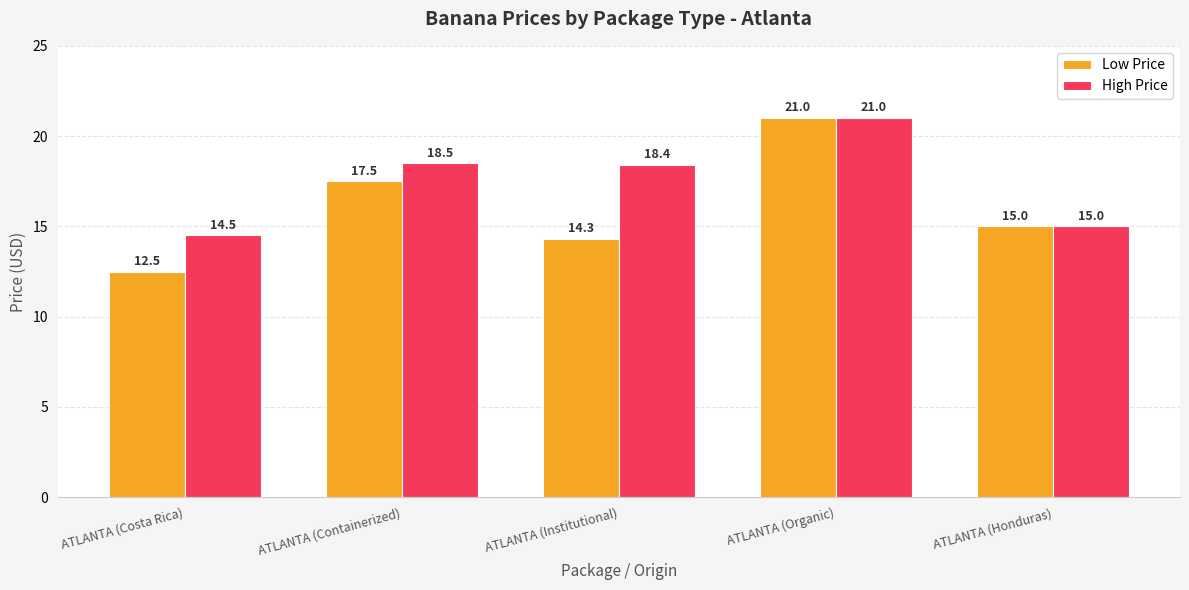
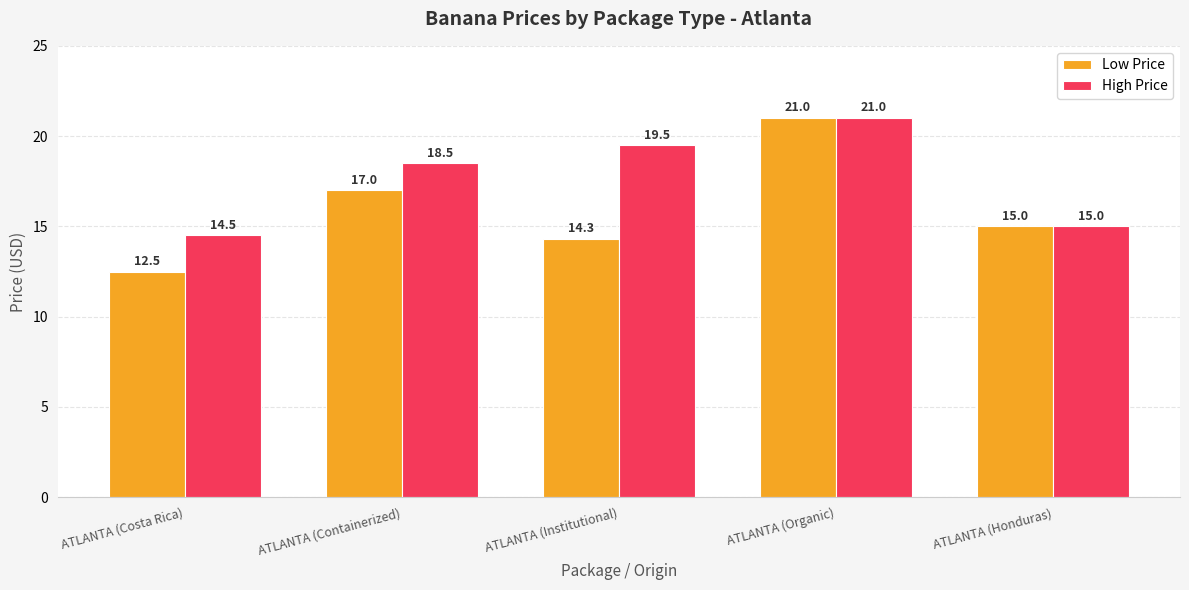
  {
    "Low Price": {
      "ATLANTA (Costa Rica)": 12.5,
-     "ATLANTA (Containerized)": 17.5,
+     "ATLANTA (Containerized)": 17.0,
      "ATLANTA (Institutional)": 14.3,
      "ATLANTA (Organic)": 21.0,
      "ATLANTA (Honduras)": 15.0
    },
    "High Price": {
      "ATLANTA (Costa Rica)": 14.5,
      "ATLANTA (Containerized)": 18.5,
-     "ATLANTA (Institutional)": 18.4,
+     "ATLANTA (Institutional)": 19.5,
      "ATLANTA (Organic)": 21.0,
      "ATLANTA (Honduras)": 15.0
    }
  }
